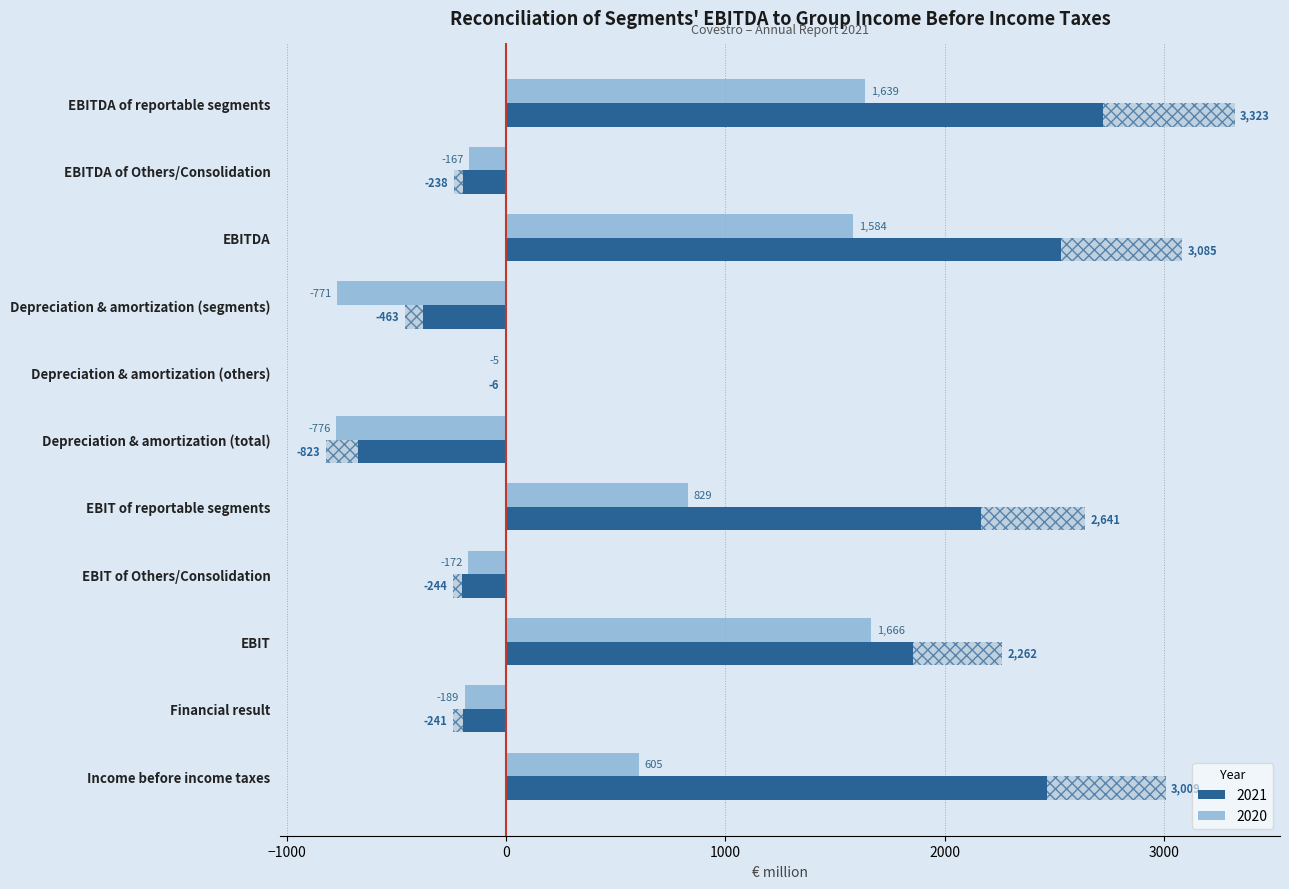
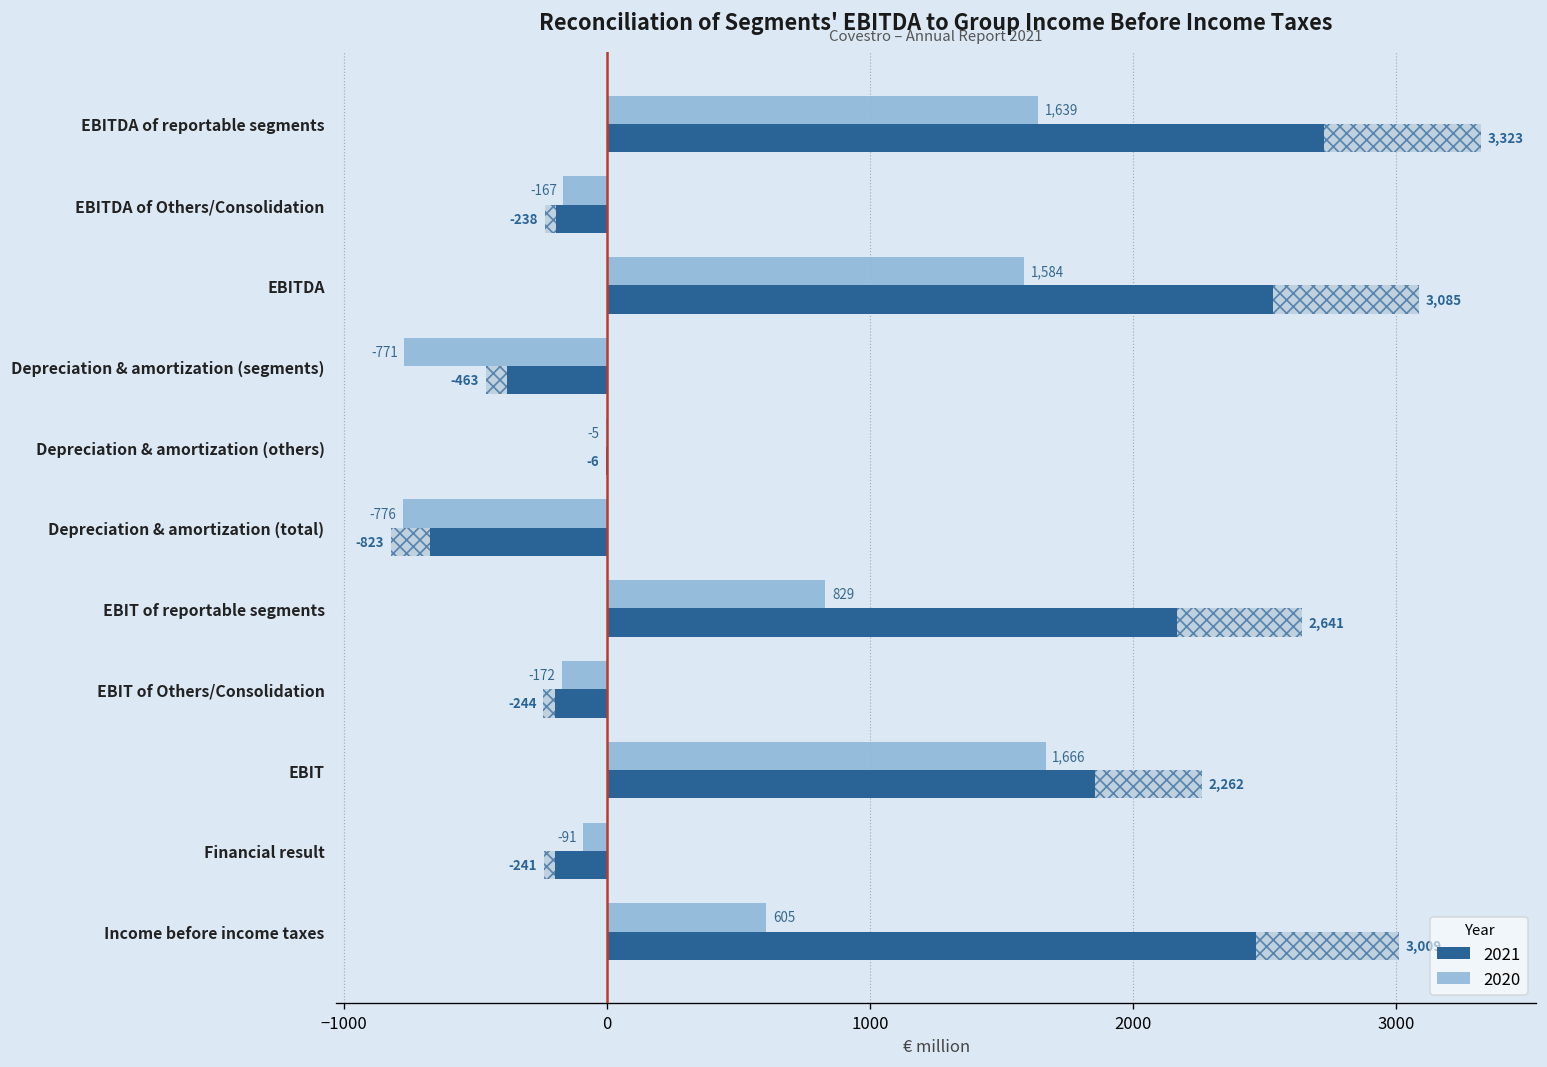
  {
    "2020": {
      "EBITDA of reportable segments": "1,639",
      "EBITDA of Others/Consolidation": "-167",
      "EBITDA": "1,584",
      "Depreciation & amortization (segments)": "-771",
      "Depreciation & amortization (others)": "-5",
      "Depreciation & amortization (total)": "-776",
      "EBIT of reportable segments": "829",
      "EBIT of Others/Consolidation": "-172",
      "EBIT": "1,666",
-     "Financial result": "-189",
+     "Financial result": "-91",
      "Income before income taxes": "605"
    }
  }
